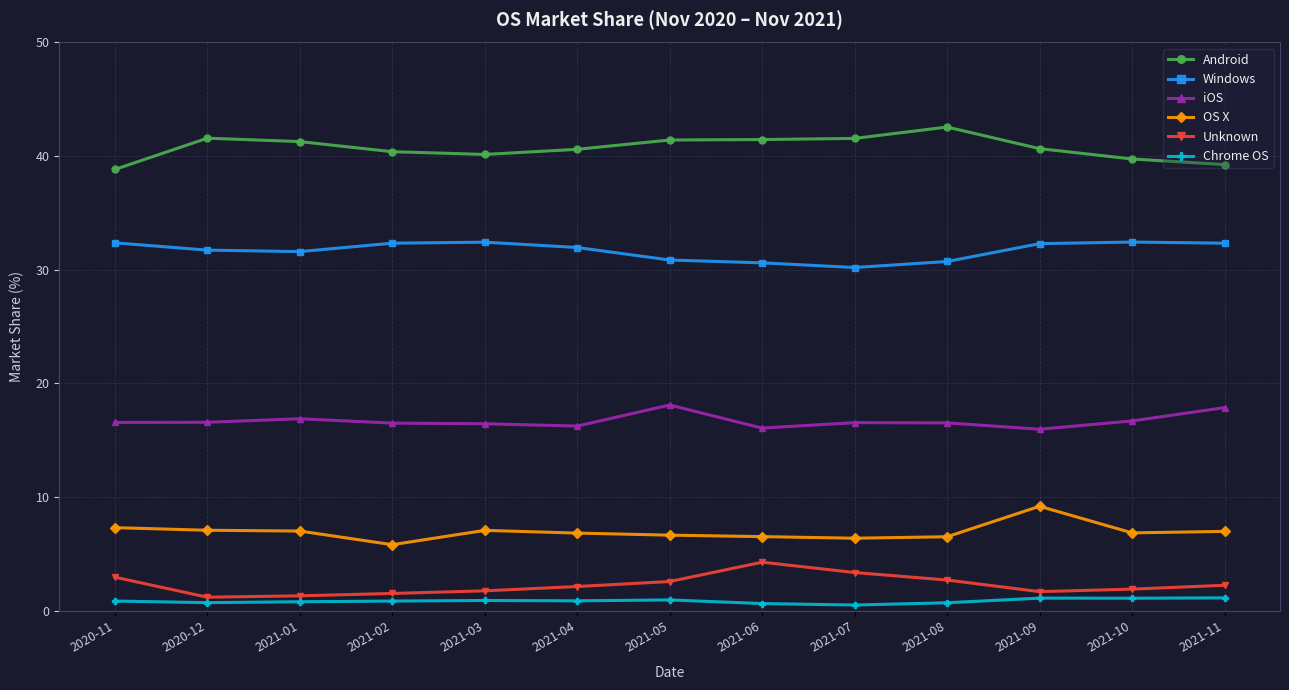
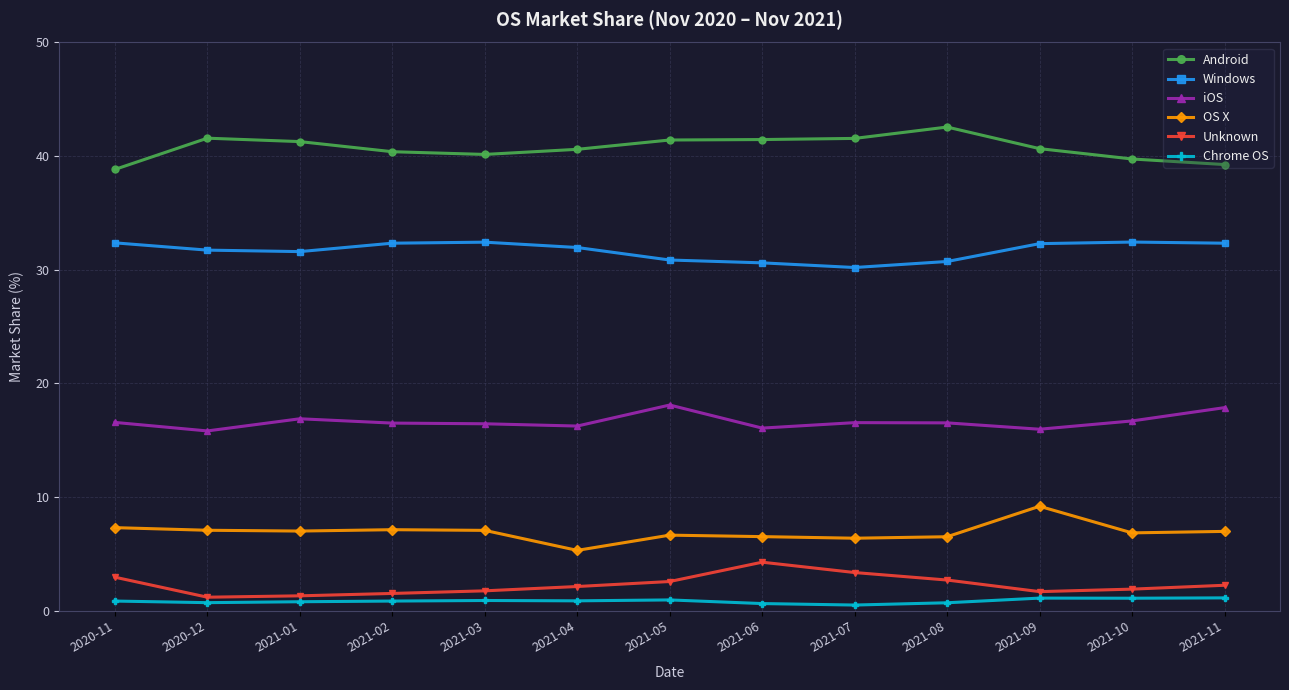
  {
    "Android": {
      "2020-11": 38.8,
      "2020-12": 41.6,
      "2021-01": 41.3,
      "2021-02": 40.4,
      "2021-03": 40.2,
      "2021-04": 40.6,
      "2021-05": 41.4,
      "2021-06": 41.5,
      "2021-07": 41.6,
      "2021-08": 42.6,
      "2021-09": 40.7,
      "2021-10": 39.8
    },
    "iOS": {
      "2020-11": 16.6,
-     "2020-12": 16.6,
+     "2020-12": 15.8,
      "2021-01": 16.9,
      "2021-02": 16.5,
      "2021-03": 16.5,
      "2021-04": 16.3,
      "2021-05": 18.1,
      "2021-06": 16.1,
      "2021-07": 16.6,
      "2021-08": 16.5,
      "2021-09": 16.0,
      "2021-10": 16.7,
      "2021-11": 17.9
    },
    "OS X": {
      "2020-11": 7.3,
      "2020-12": 7.1,
      "2021-01": 7.0,
-     "2021-02": 5.8,
+     "2021-02": 7.1,
      "2021-03": 7.1,
-     "2021-04": 6.8,
+     "2021-04": 5.3,
      "2021-05": 6.7,
      "2021-06": 6.5,
      "2021-07": 6.4,
      "2021-08": 6.5,
      "2021-09": 9.2,
      "2021-10": 6.9,
      "2021-11": 7.0
    },
    "Unknown": {
      "2020-11": 3.0,
      "2020-12": 1.2,
      "2021-01": 1.3,
      "2021-02": 1.5,
      "2021-03": 1.8,
      "2021-04": 2.1,
      "2021-05": 2.6,
      "2021-06": 4.3,
      "2021-07": 3.4,
      "2021-08": 2.7,
      "2021-09": 1.7,
      "2021-10": 1.9,
      "2021-11": 2.2
    }
  }
